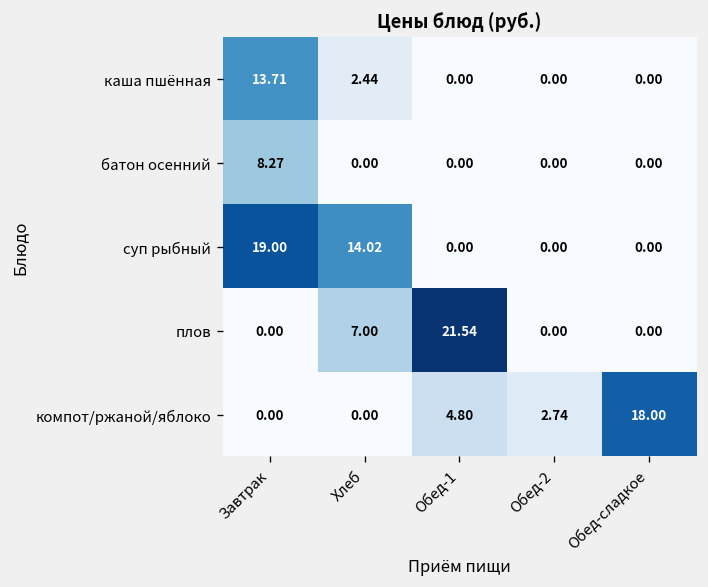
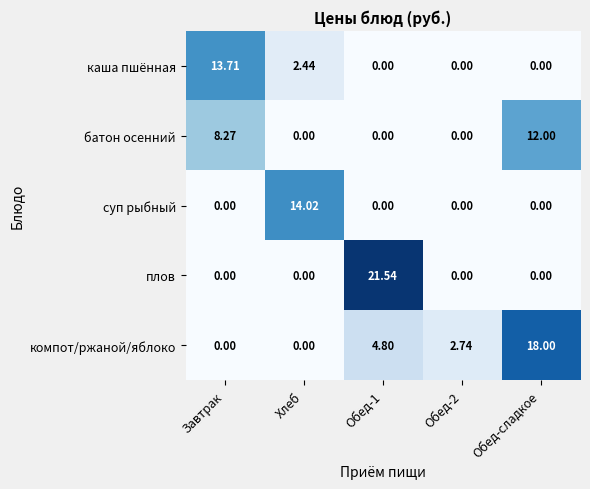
  {
    "каша пшённая": {
      "Завтрак": 13.71,
      "Хлеб": 2.44,
      "Обед-1": 0.00,
      "Обед-2": 0.00,
      "Обед-сладкое": 0.00
    },
    "батон осенний": {
      "Завтрак": 8.27,
      "Хлеб": 0.00,
      "Обед-1": 0.00,
      "Обед-2": 0.00,
-     "Обед-сладкое": 0.00
+     "Обед-сладкое": 12.00
    },
    "суп рыбный": {
-     "Завтрак": 19.00,
+     "Завтрак": 0.00,
      "Хлеб": 14.02,
      "Обед-1": 0.00,
      "Обед-2": 0.00,
      "Обед-сладкое": 0.00
    },
    "плов": {
      "Завтрак": 0.00,
-     "Хлеб": 7.00,
+     "Хлеб": 0.00,
      "Обед-1": 21.54,
      "Обед-2": 0.00,
      "Обед-сладкое": 0.00
    },
    "компот/ржаной/яблоко": {
      "Завтрак": 0.00,
      "Хлеб": 0.00,
      "Обед-1": 4.80,
      "Обед-2": 2.74,
      "Обед-сладкое": 18.00
    }
  }
